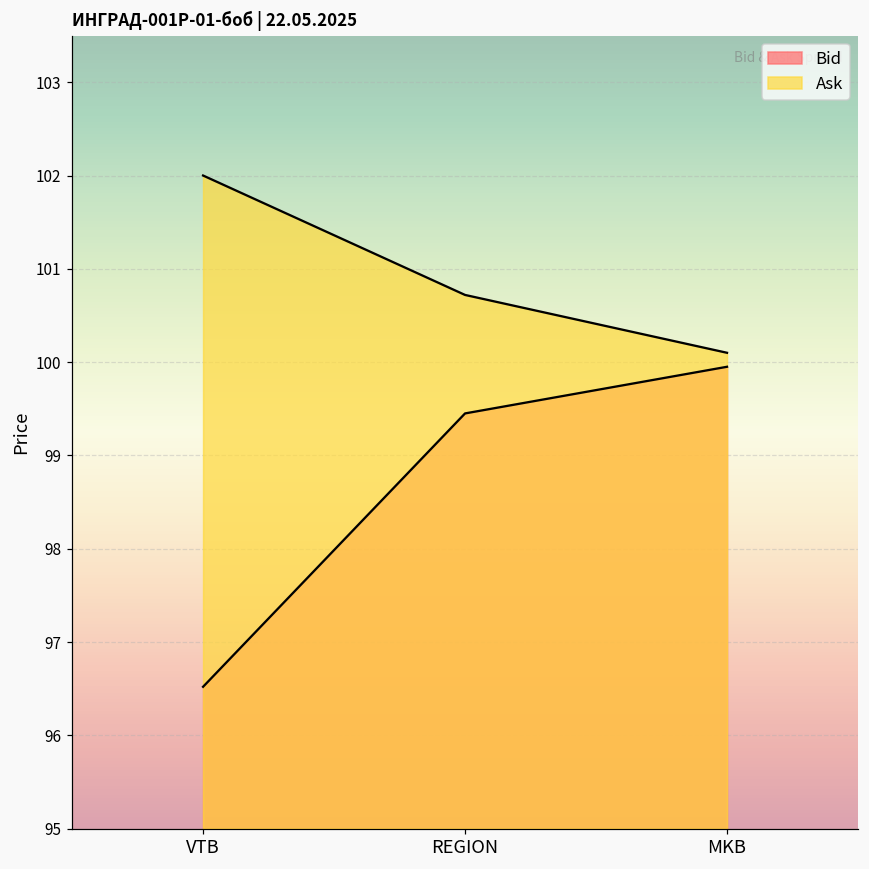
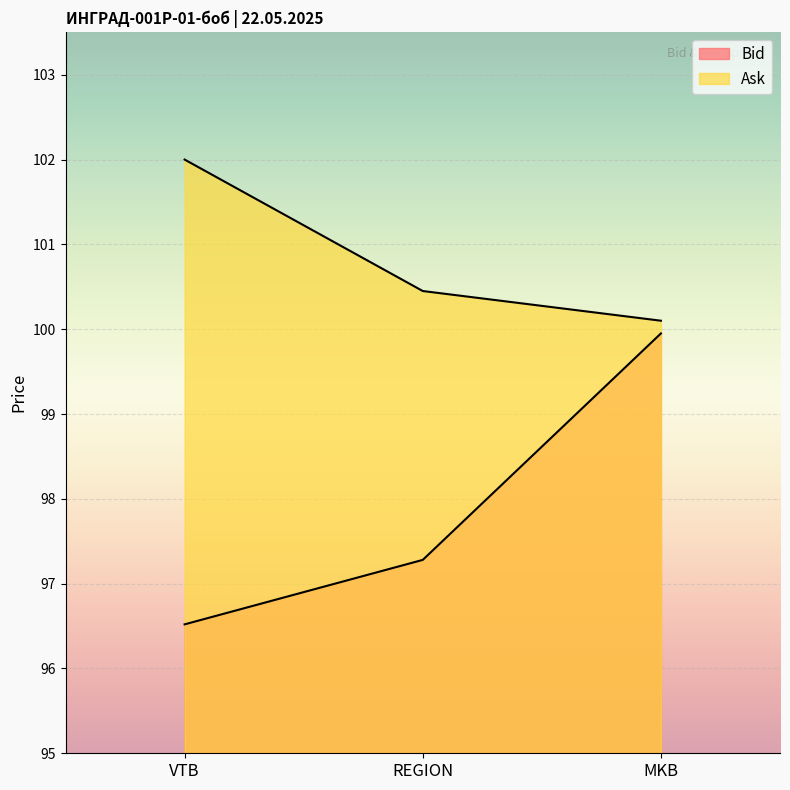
  {
    "Bid": {
      "VTB": 96.5,
-     "REGION": 99.5,
+     "REGION": 97.3,
      "MKB": 100.0
    },
    "Ask": {
      "VTB": 102.0,
-     "REGION": 100.7,
+     "REGION": 100.5,
      "MKB": 100.1
    }
  }
